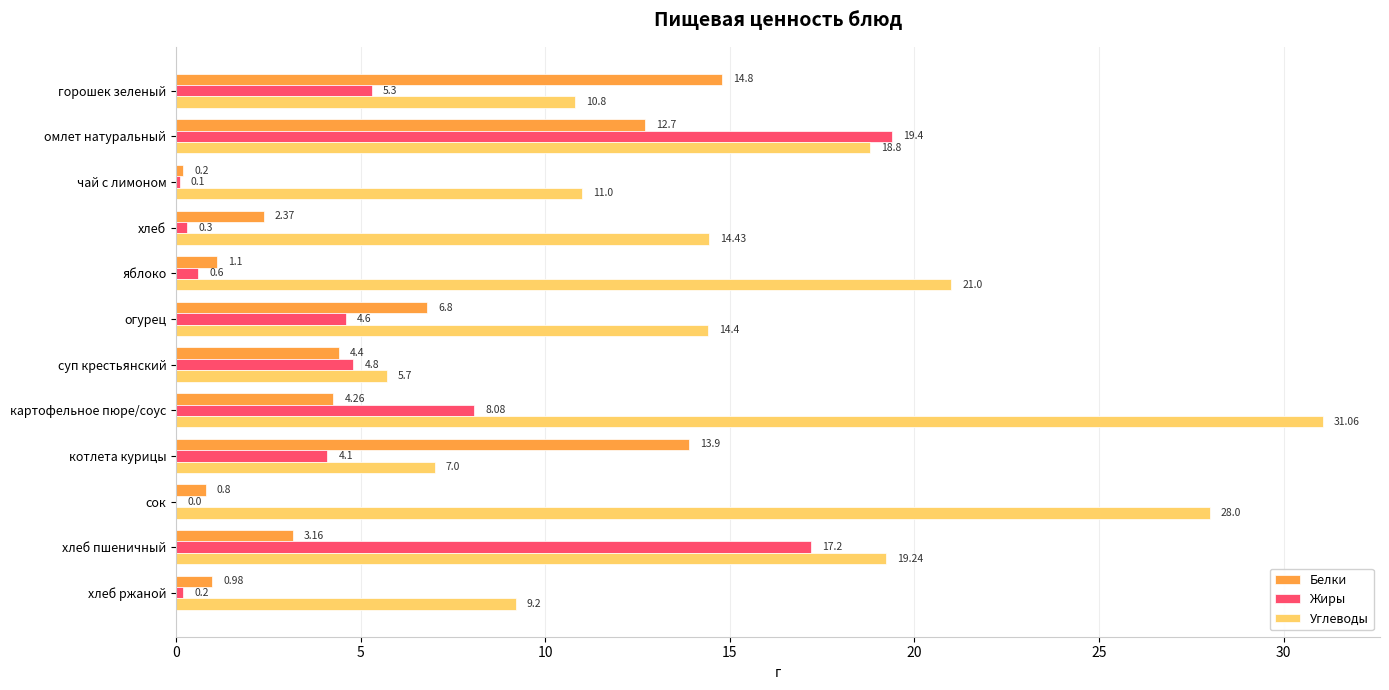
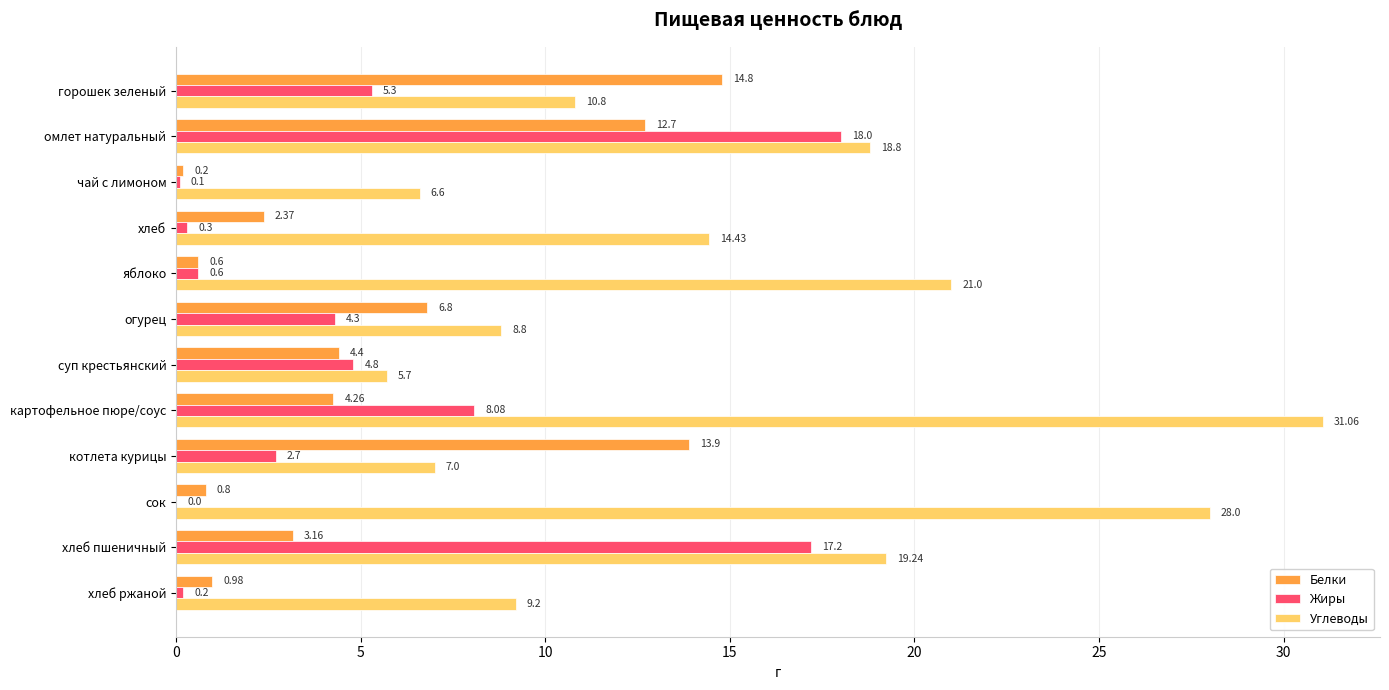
  {
    "Белки": {
      "горошек зеленый": 14.8,
      "омлет натуральный": 12.7,
      "чай с лимоном": 0.2,
      "хлеб": 2.37,
-     "яблоко": 1.1,
+     "яблоко": 0.6,
      "огурец": 6.8,
      "суп крестьянский": 4.4,
      "картофельное пюре/соус": 4.26,
      "котлета курицы": 13.9,
      "сок": 0.8,
      "хлеб пшеничный": 3.16,
      "хлеб ржаной": 0.98
    },
    "Жиры": {
      "горошек зеленый": 5.3,
-     "омлет натуральный": 19.4,
+     "омлет натуральный": 18.0,
      "чай с лимоном": 0.1,
      "хлеб": 0.3,
      "яблоко": 0.6,
-     "огурец": 4.6,
+     "огурец": 4.3,
      "суп крестьянский": 4.8,
      "картофельное пюре/соус": 8.08,
-     "котлета курицы": 4.1,
+     "котлета курицы": 2.7,
      "сок": 0.0,
      "хлеб пшеничный": 17.2,
      "хлеб ржаной": 0.2
    },
    "Углеводы": {
      "горошек зеленый": 10.8,
      "омлет натуральный": 18.8,
-     "чай с лимоном": 11.0,
+     "чай с лимоном": 6.6,
      "хлеб": 14.43,
      "яблоко": 21.0,
-     "огурец": 14.4,
+     "огурец": 8.8,
      "суп крестьянский": 5.7,
      "картофельное пюре/соус": 31.06,
      "котлета курицы": 7.0,
      "сок": 28.0,
      "хлеб пшеничный": 19.24,
      "хлеб ржаной": 9.2
    }
  }
